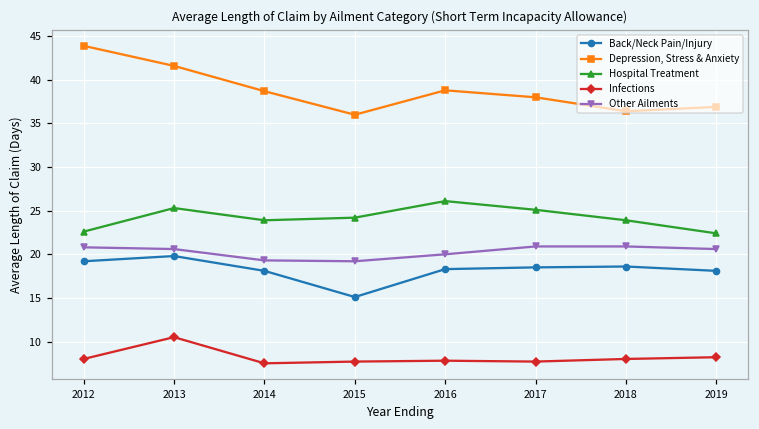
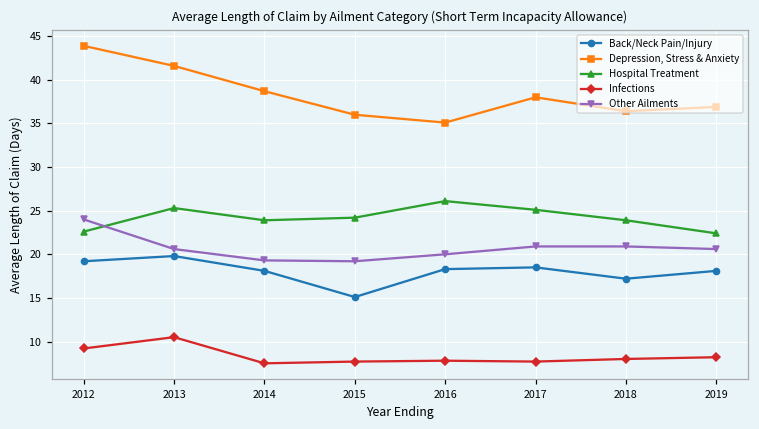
  {
    "Back/Neck Pain/Injury": {
      "2012": 19,
      "2013": 20,
      "2014": 18,
      "2015": 15,
      "2016": 18,
      "2017": 19,
-     "2018": 19,
+     "2018": 17,
      "2019": 18
    },
    "Depression, Stress & Anxiety": {
      "2012": 44,
      "2013": 42,
      "2014": 39,
      "2015": 36,
-     "2016": 39,
+     "2016": 35,
      "2017": 38
    },
    "Hospital Treatment": {
      "2012": 23,
      "2013": 25,
      "2014": 24,
      "2015": 24,
      "2016": 26,
      "2017": 25,
      "2018": 24,
      "2019": 22
    },
    "Infections": {
-     "2012": 8,
+     "2012": 9,
      "2013": 11,
      "2014": 8,
      "2015": 8,
      "2016": 8,
      "2017": 8,
      "2018": 8,
      "2019": 8
    },
    "Other Ailments": {
-     "2012": 21,
+     "2012": 24,
      "2013": 21,
      "2014": 19,
      "2015": 19,
      "2016": 20,
      "2017": 21,
      "2018": 21,
      "2019": 21
    }
  }
